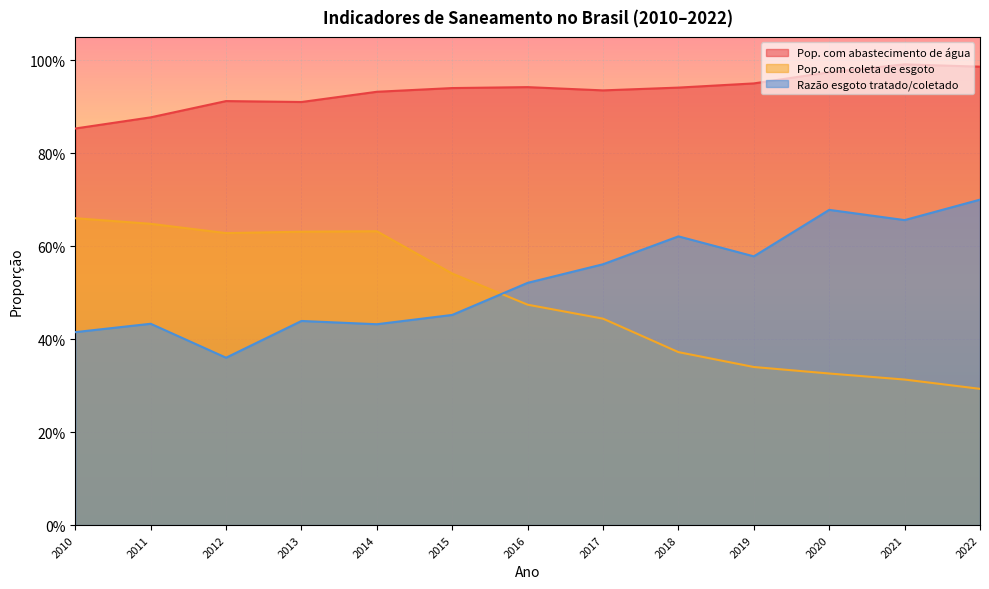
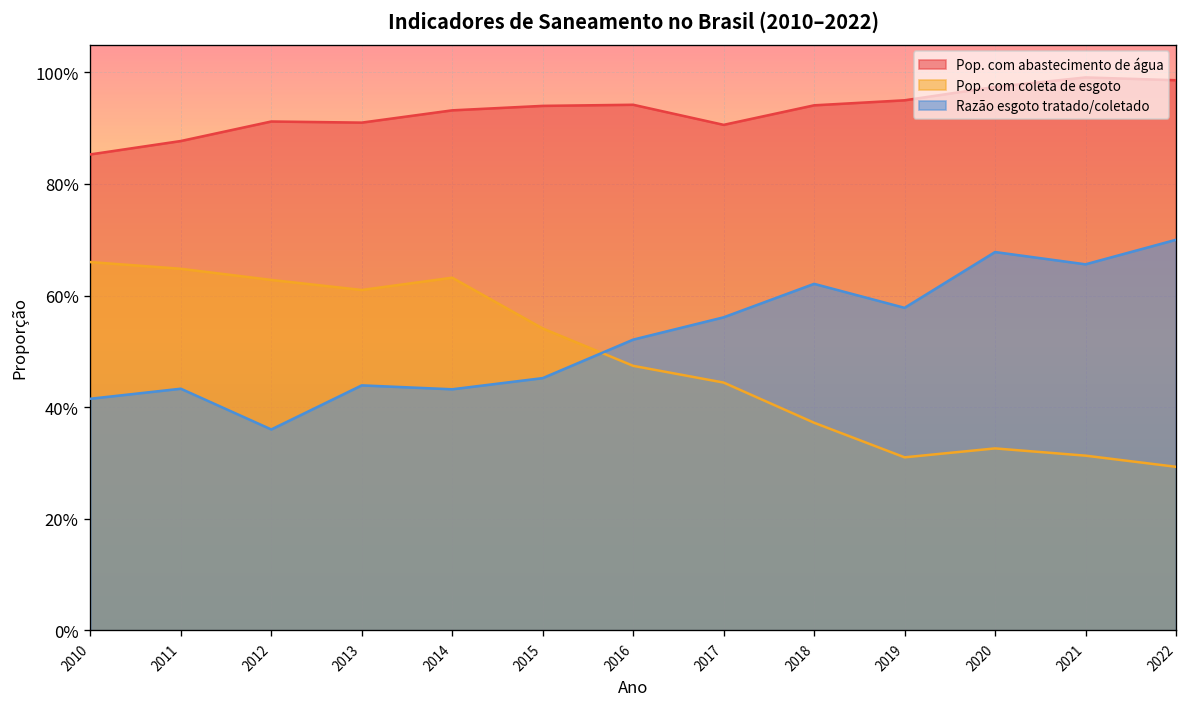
  {
    "Pop. com abastecimento de água": {
      "2010": "85%",
      "2011": "88%",
      "2012": "91%",
      "2013": "91%",
      "2014": "93%",
      "2015": "94%",
      "2016": "94%",
-     "2017": "94%",
+     "2017": "91%",
      "2018": "94%",
      "2019": "95%",
      "2022": "99%"
    },
    "Pop. com coleta de esgoto": {
      "2010": "66%",
      "2011": "65%",
      "2012": "63%",
-     "2013": "63%",
+     "2013": "61%",
      "2014": "63%",
      "2015": "54%",
      "2016": "47%",
      "2017": "44%",
      "2018": "37%",
-     "2019": "34%",
+     "2019": "31%",
      "2020": "33%",
      "2021": "31%",
      "2022": "29%"
    },
    "Razão esgoto tratado/coletado": {
      "2010": "42%",
      "2011": "43%",
      "2012": "36%",
      "2013": "44%",
      "2014": "43%",
      "2015": "45%",
      "2016": "52%",
      "2017": "56%",
      "2018": "62%",
      "2019": "58%",
      "2020": "68%",
      "2021": "66%",
      "2022": "70%"
    }
  }
